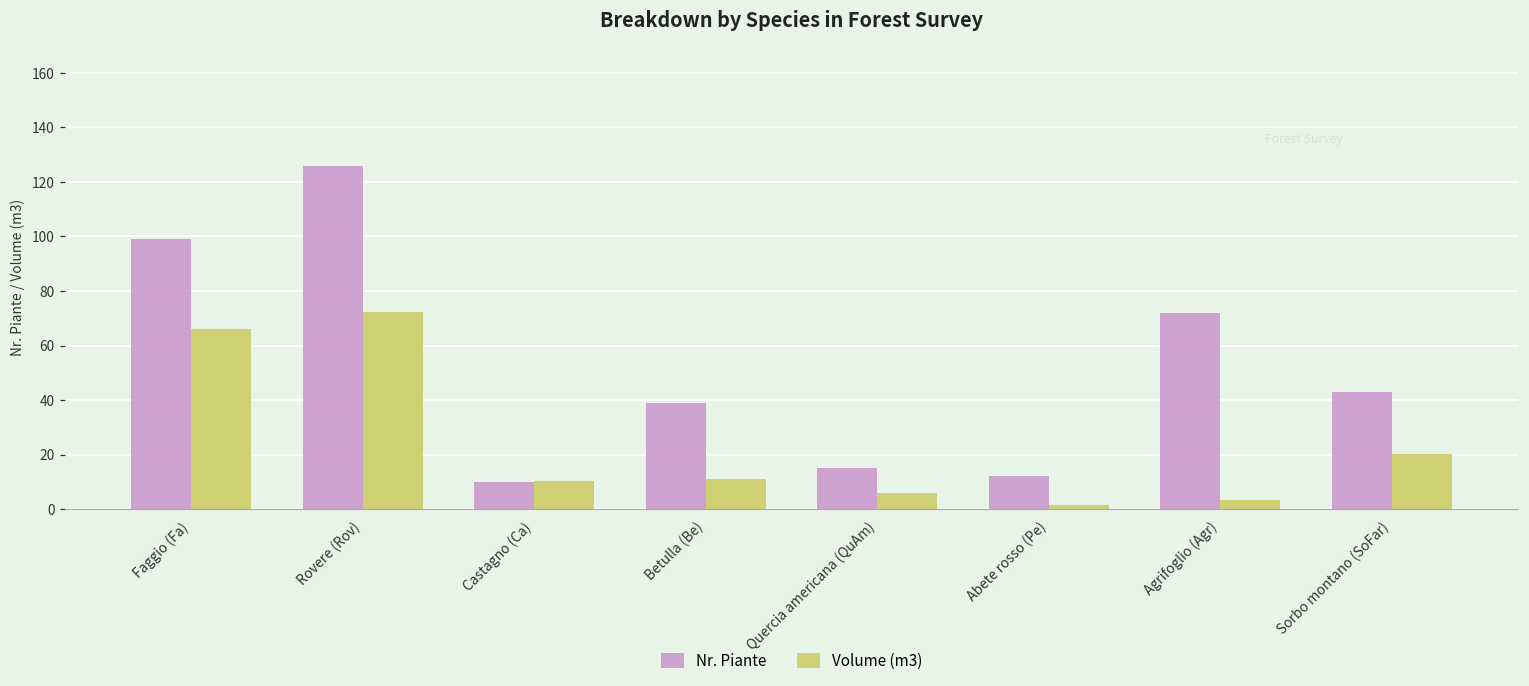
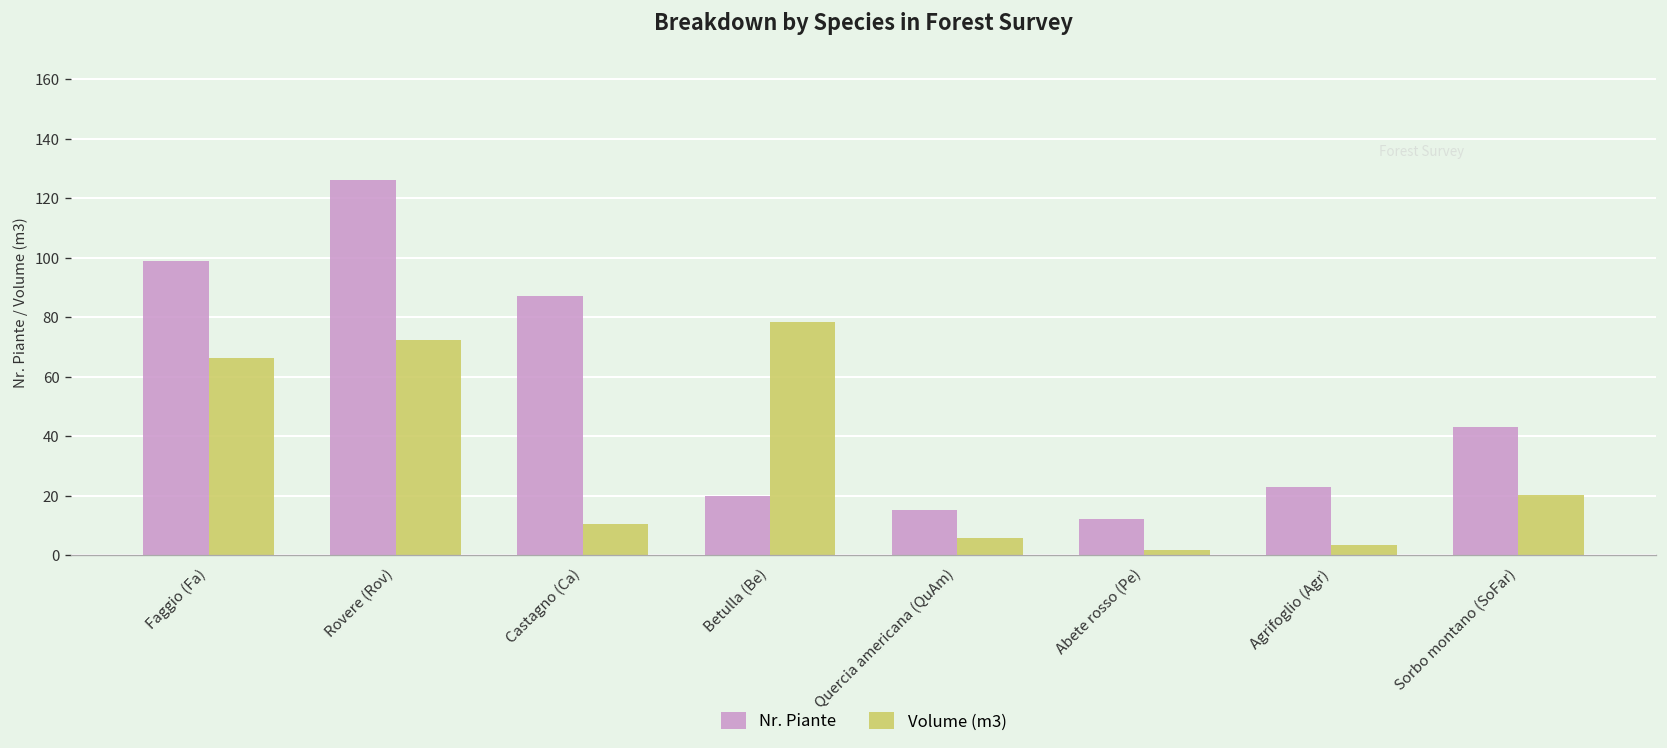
  {
    "Nr. Piante": {
      "Faggio (Fa)": 99,
      "Rovere (Rov)": 126,
-     "Castagno (Ca)": 10,
-     "Betulla (Be)": 39,
+     "Castagno (Ca)": 87,
+     "Betulla (Be)": 20,
      "Quercia americana (QuAm)": 15,
      "Abete rosso (Pe)": 12,
-     "Agrifoglio (Agr)": 72,
+     "Agrifoglio (Agr)": 23,
      "Sorbo montano (SoFar)": 43
    },
    "Volume (m3)": {
      "Faggio (Fa)": 66,
      "Rovere (Rov)": 72,
      "Castagno (Ca)": 10,
-     "Betulla (Be)": 11,
+     "Betulla (Be)": 78,
      "Quercia americana (QuAm)": 6,
      "Abete rosso (Pe)": 2,
      "Agrifoglio (Agr)": 3,
      "Sorbo montano (SoFar)": 20
    }
  }
